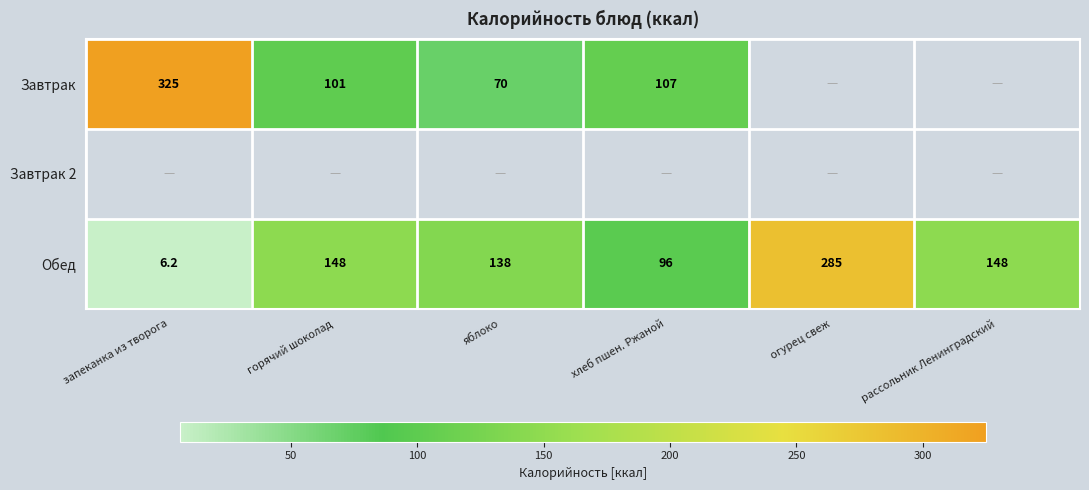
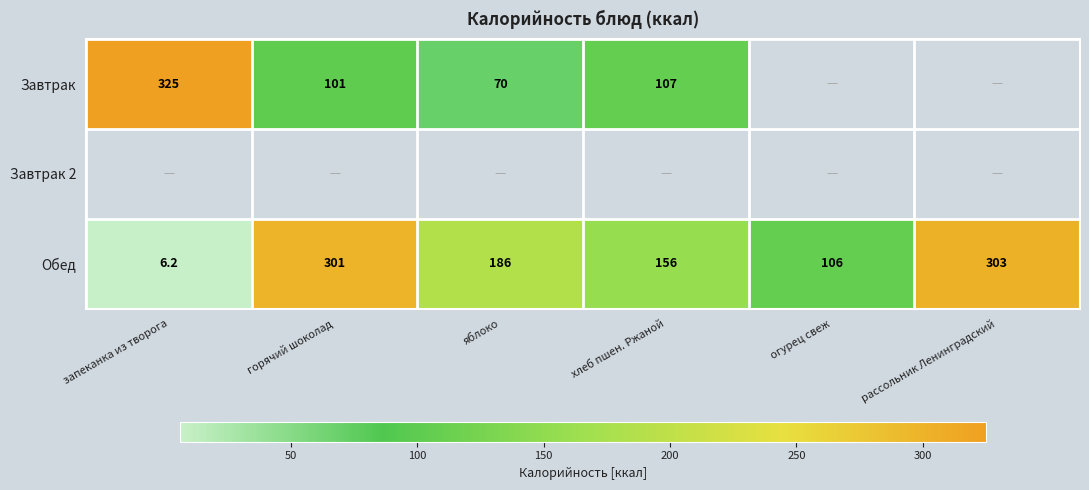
  {
    "Завтрак": {
      "запеканка из творога": 325,
      "горячий шоколад": 101,
      "яблоко": 70,
      "хлеб пшен. Ржаной": 107
    },
    "Обед": {
      "запеканка из творога": 6.2,
-     "горячий шоколад": 148,
-     "яблоко": 138,
-     "хлеб пшен. Ржаной": 96,
-     "огурец свеж": 285,
-     "рассольник Ленинградский": 148
+     "горячий шоколад": 301,
+     "яблоко": 186,
+     "хлеб пшен. Ржаной": 156,
+     "огурец свеж": 106,
+     "рассольник Ленинградский": 303
    }
  }
